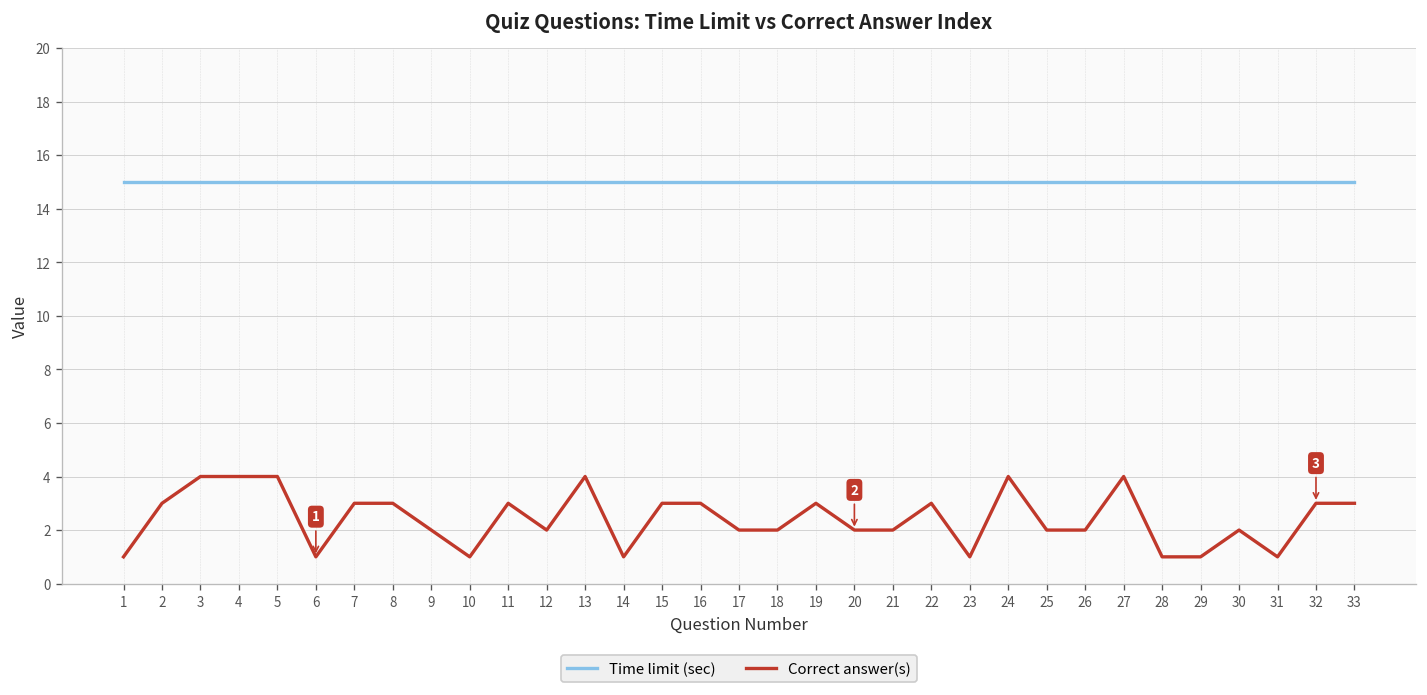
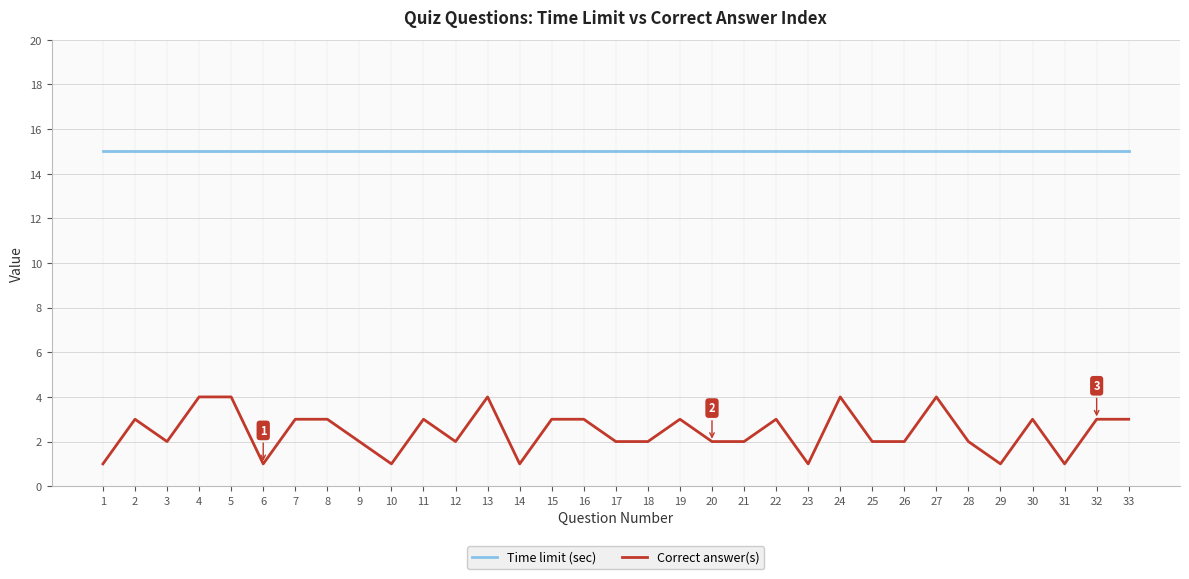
  {
    "Time limit (sec)": {
      "1": 15,
      "2": 15,
      "3": 15,
      "4": 15,
      "5": 15,
      "6": 15,
      "7": 15,
      "8": 15,
      "9": 15,
      "10": 15,
      "11": 15,
      "12": 15,
      "13": 15,
      "14": 15,
      "15": 15,
      "16": 15,
      "17": 15,
      "18": 15,
      "19": 15,
      "20": 15,
      "21": 15,
      "22": 15,
      "23": 15,
      "24": 15,
      "25": 15,
      "26": 15,
      "27": 15,
      "28": 15,
      "29": 15,
      "30": 15,
      "31": 15,
      "32": 15,
      "33": 15
    },
    "Correct answer(s)": {
      "1": 1,
      "2": 3,
-     "3": 4,
+     "3": 2,
      "4": 4,
      "5": 4,
      "7": 3,
      "8": 3,
      "9": 2,
      "10": 1,
      "11": 3,
      "12": 2,
      "13": 4,
      "14": 1,
      "15": 3,
      "16": 3,
      "17": 2,
      "18": 2,
      "19": 3,
      "22": 3,
      "23": 1,
      "24": 4,
      "25": 2,
      "26": 2,
      "27": 4,
-     "28": 1,
+     "28": 2,
      "29": 1,
-     "30": 2,
+     "30": 3,
      "31": 1
    }
  }
